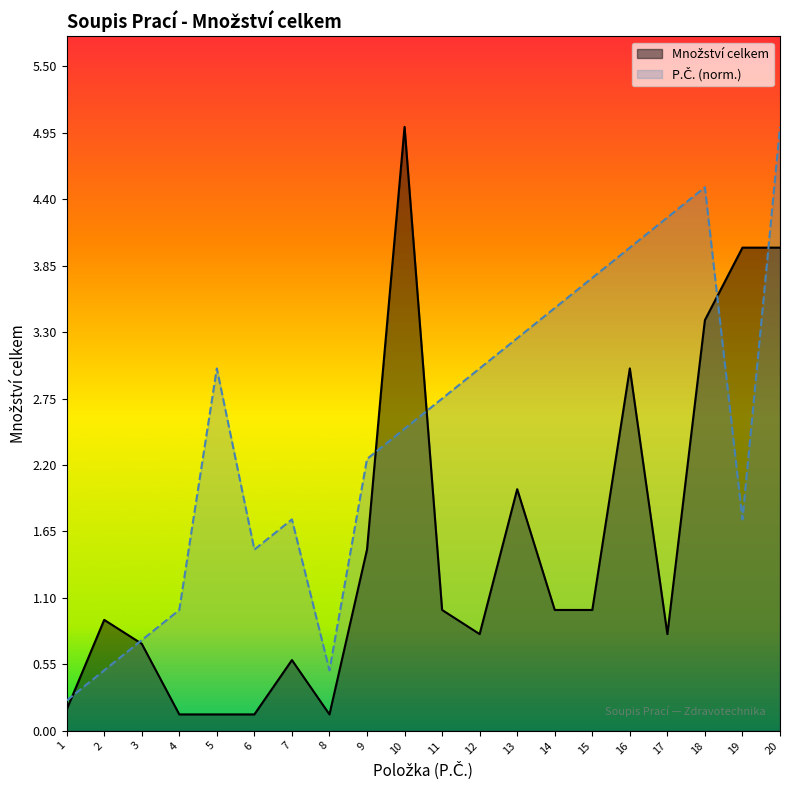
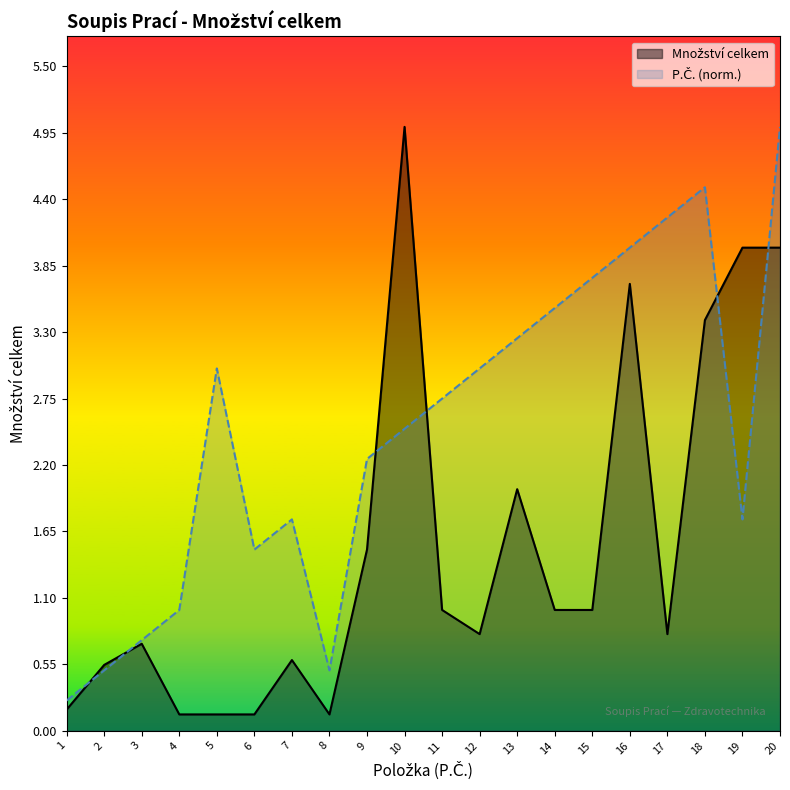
  {
    "Množství celkem": {
      "1": 0.18,
-     "2": 0.92,
+     "2": 0.55,
      "3": 0.72,
      "4": 0.14,
      "5": 0.14,
      "6": 0.14,
      "7": 0.59,
      "8": 0.14,
      "9": 1.50,
      "10": 5.00,
      "11": 1.00,
      "12": 0.80,
      "13": 2.00,
      "14": 1.00,
      "15": 1.00,
-     "16": 3.0,
+     "16": 3.7,
      "17": 0.80,
      "18": 3.40,
      "19": 4.00,
      "20": 4.00
    },
    "P.Č. (norm.)": {
      "1": 0.25,
      "2": 0.50,
      "3": 0.75,
      "4": 1.00,
      "5": 3.00,
      "6": 1.50,
      "7": 1.75,
      "8": 0.50,
      "9": 2.25,
      "10": 2.50,
      "11": 2.75,
      "12": 3.00,
      "13": 3.25,
      "14": 3.50,
      "15": 3.75,
      "16": 4.00,
      "17": 4.25,
      "18": 4.50,
      "19": 1.75,
      "20": 5.00
    }
  }
